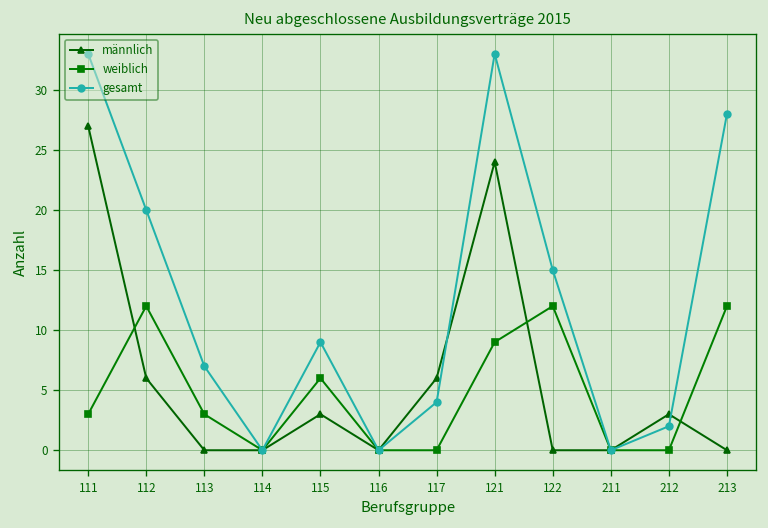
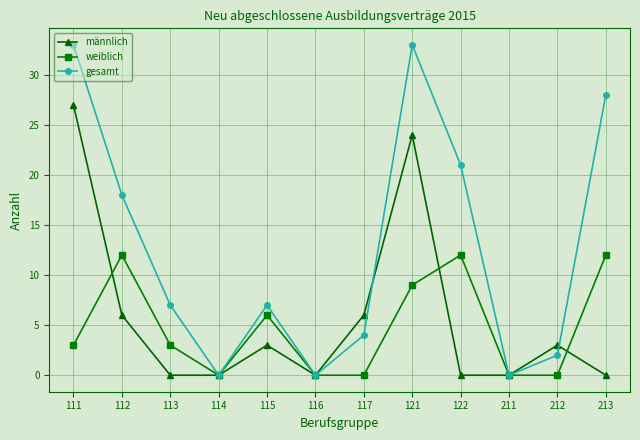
  {
    "gesamt": {
-     "112": 20,
+     "112": 18,
      "113": 7,
-     "115": 9,
+     "115": 7,
      "117": 4,
      "121": 33,
-     "122": 15,
+     "122": 21,
      "212": 2,
      "213": 28
    }
  }
